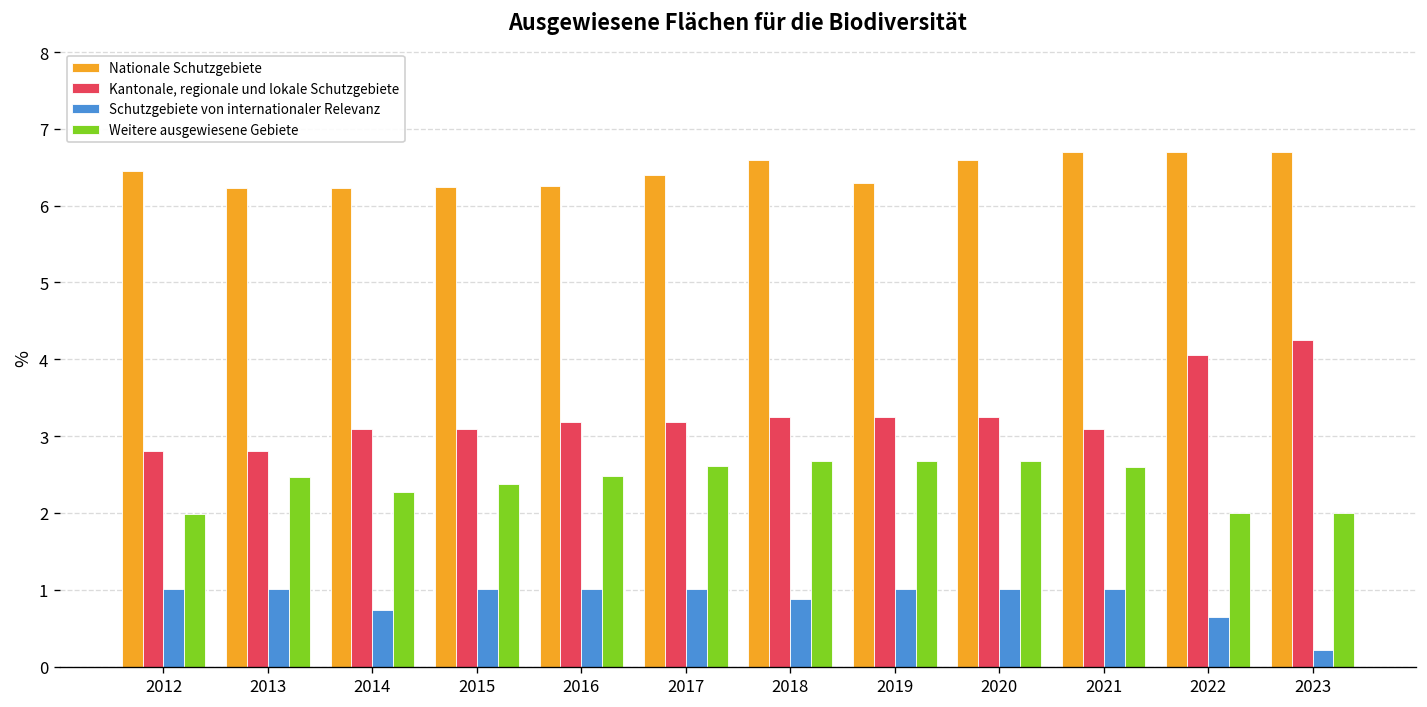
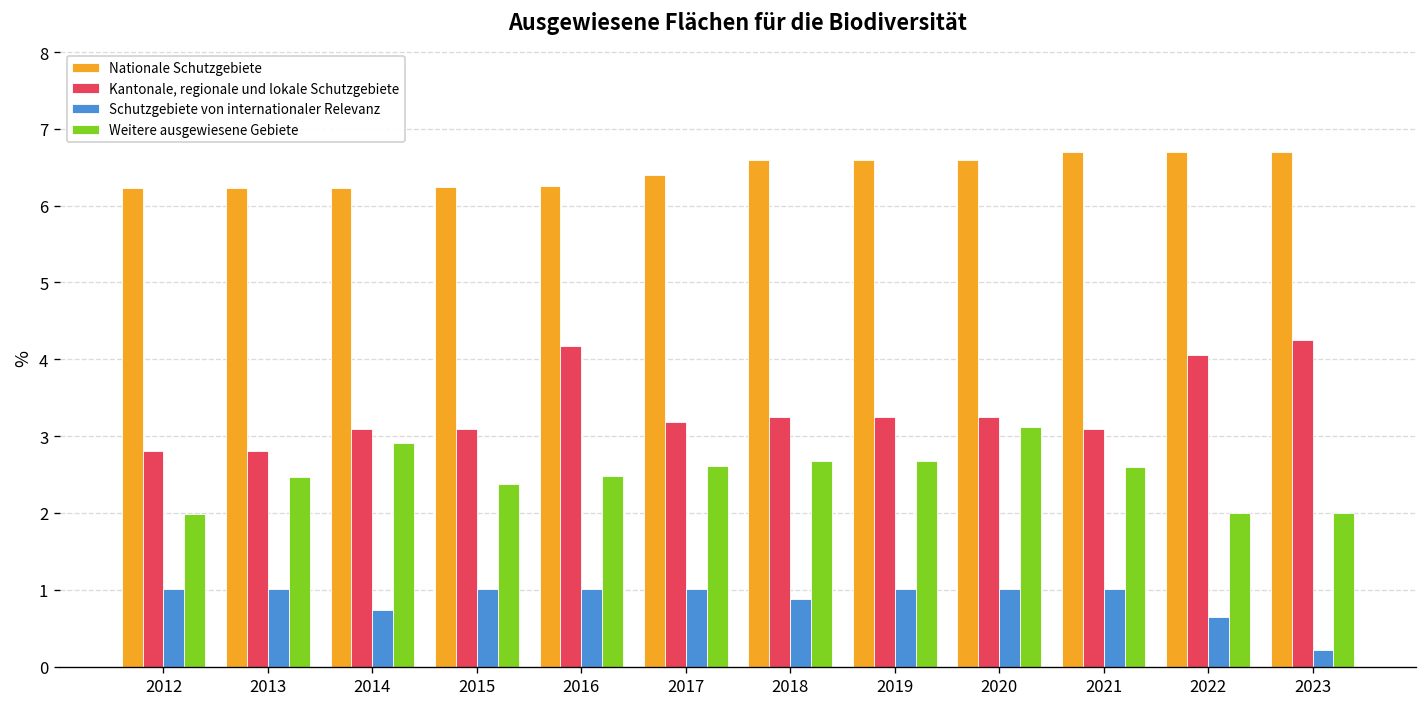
  {
    "Nationale Schutzgebiete": {
-     "2012": 6.5,
+     "2012": 6.2,
      "2013": 6.2,
      "2014": 6.2,
      "2015": 6.2,
      "2016": 6.3,
      "2017": 6.4,
      "2018": 6.6,
-     "2019": 6.3,
+     "2019": 6.6,
      "2020": 6.6,
      "2021": 6.7,
      "2022": 6.7,
      "2023": 6.7
    },
    "Kantonale, regionale und lokale Schutzgebiete": {
      "2012": 2.8,
      "2013": 2.8,
      "2014": 3.1,
      "2015": 3.1,
-     "2016": 3.2,
+     "2016": 4.2,
      "2017": 3.2,
      "2018": 3.3,
      "2019": 3.3,
      "2020": 3.3,
      "2021": 3.1,
      "2022": 4.1,
      "2023": 4.3
    },
    "Schutzgebiete von internationaler Relevanz": {
      "2012": 1.0,
      "2013": 1.0,
      "2014": 0.7,
      "2015": 1.0,
      "2016": 1.0,
      "2017": 1.0,
      "2018": 0.9,
      "2019": 1.0,
      "2020": 1.0,
      "2021": 1.0,
      "2022": 0.7,
      "2023": 0.2
    },
    "Weitere ausgewiesene Gebiete": {
      "2012": 2.0,
      "2013": 2.5,
-     "2014": 2.3,
+     "2014": 2.9,
      "2015": 2.4,
      "2016": 2.5,
      "2017": 2.6,
      "2018": 2.7,
      "2019": 2.7,
-     "2020": 2.7,
+     "2020": 3.1,
      "2021": 2.6,
      "2022": 2.0,
      "2023": 2.0
    }
  }
